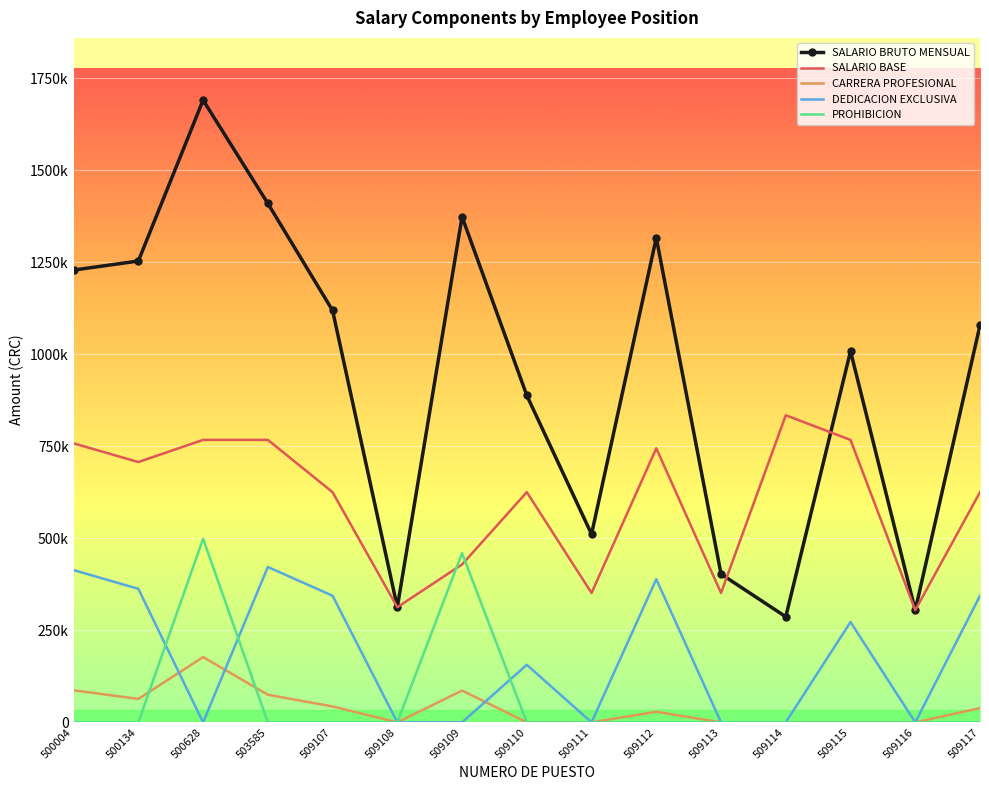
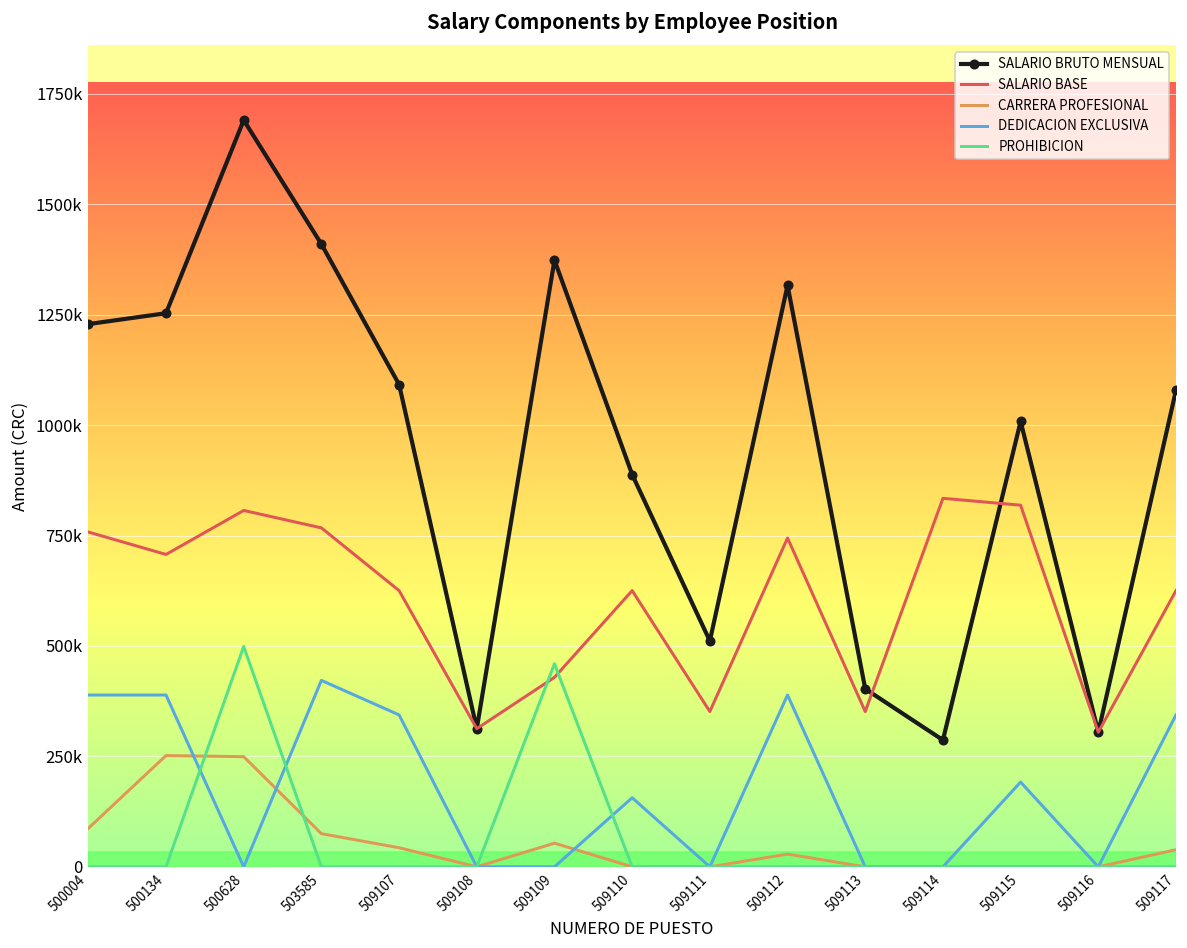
  {
    "SALARIO BRUTO MENSUAL": {
      "500004": 1230000,
      "500134": 1250000,
      "500628": 1690000,
      "503585": 1410000,
-     "509107": 1120000,
+     "509107": 1090000,
      "509109": 1370000,
      "509110": 890000,
      "509111": 510000,
      "509112": 1320000,
      "509113": 400000,
      "509114": 290000,
      "509115": 1010000,
      "509117": 1080000
    },
    "SALARIO BASE": {
      "500004": 760000,
      "500134": 710000,
-     "500628": 770000,
+     "500628": 810000,
      "503585": 770000,
      "509107": 630000,
      "509109": 430000,
      "509110": 630000,
      "509111": 350000,
      "509112": 740000,
      "509113": 350000,
      "509114": 830000,
-     "509115": 770000,
+     "509115": 820000,
      "509117": 630000
    },
    "CARRERA PROFESIONAL": {
      "500004": 90000,
-     "500134": 60000,
-     "500628": 180000,
+     "500134": 250000,
+     "500628": 250000,
      "503585": 80000,
      "509107": 40000,
-     "509109": 90000,
+     "509109": 50000,
      "509117": 40000
    },
    "DEDICACION EXCLUSIVA": {
-     "500004": 410000,
-     "500134": 360000,
+     "500004": 390000,
+     "500134": 390000,
      "503585": 420000,
      "509107": 340000,
      "509110": 160000,
      "509112": 390000,
-     "509115": 270000,
+     "509115": 190000,
      "509117": 340000
    },
    "PROHIBICION": {
      "500628": 500000,
      "509109": 460000
    }
  }
